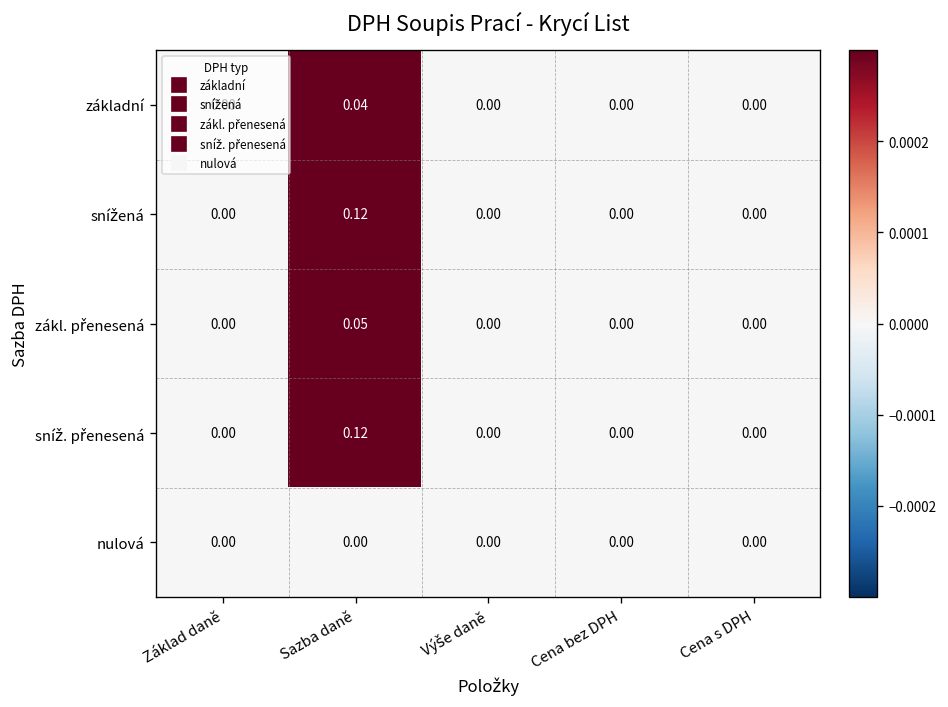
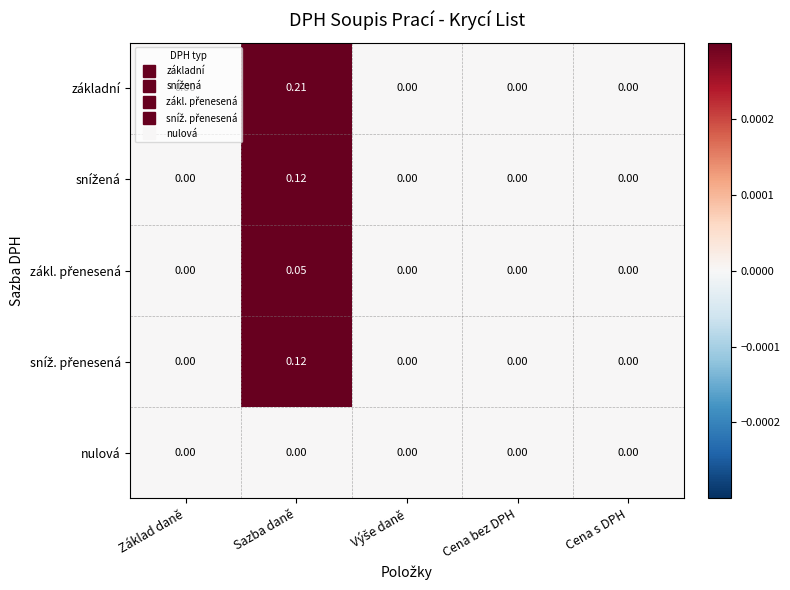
  {
    "základní": {
-     "Sazba daně": 0.04,
+     "Sazba daně": 0.21,
      "Výše daně": 0.00,
      "Cena bez DPH": 0.00,
      "Cena s DPH": 0.00
    },
    "snížená": {
      "Základ daně": 0.00,
      "Sazba daně": 0.12,
      "Výše daně": 0.00,
      "Cena bez DPH": 0.00,
      "Cena s DPH": 0.00
    },
    "zákl. přenesená": {
      "Základ daně": 0.00,
      "Sazba daně": 0.05,
      "Výše daně": 0.00,
      "Cena bez DPH": 0.00,
      "Cena s DPH": 0.00
    },
    "sníž. přenesená": {
      "Základ daně": 0.00,
      "Sazba daně": 0.12,
      "Výše daně": 0.00,
      "Cena bez DPH": 0.00,
      "Cena s DPH": 0.00
    },
    "nulová": {
      "Základ daně": 0.00,
      "Sazba daně": 0.00,
      "Výše daně": 0.00,
      "Cena bez DPH": 0.00,
      "Cena s DPH": 0.00
    }
  }
